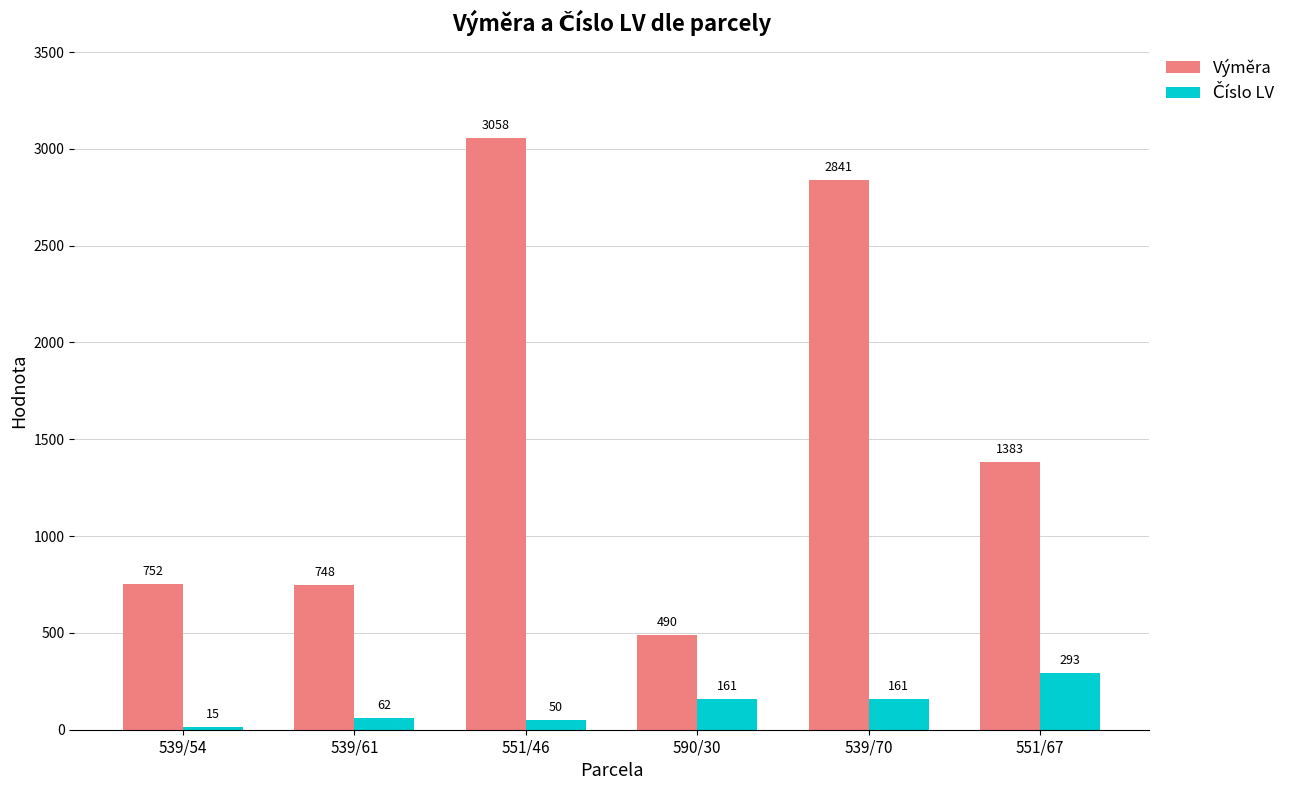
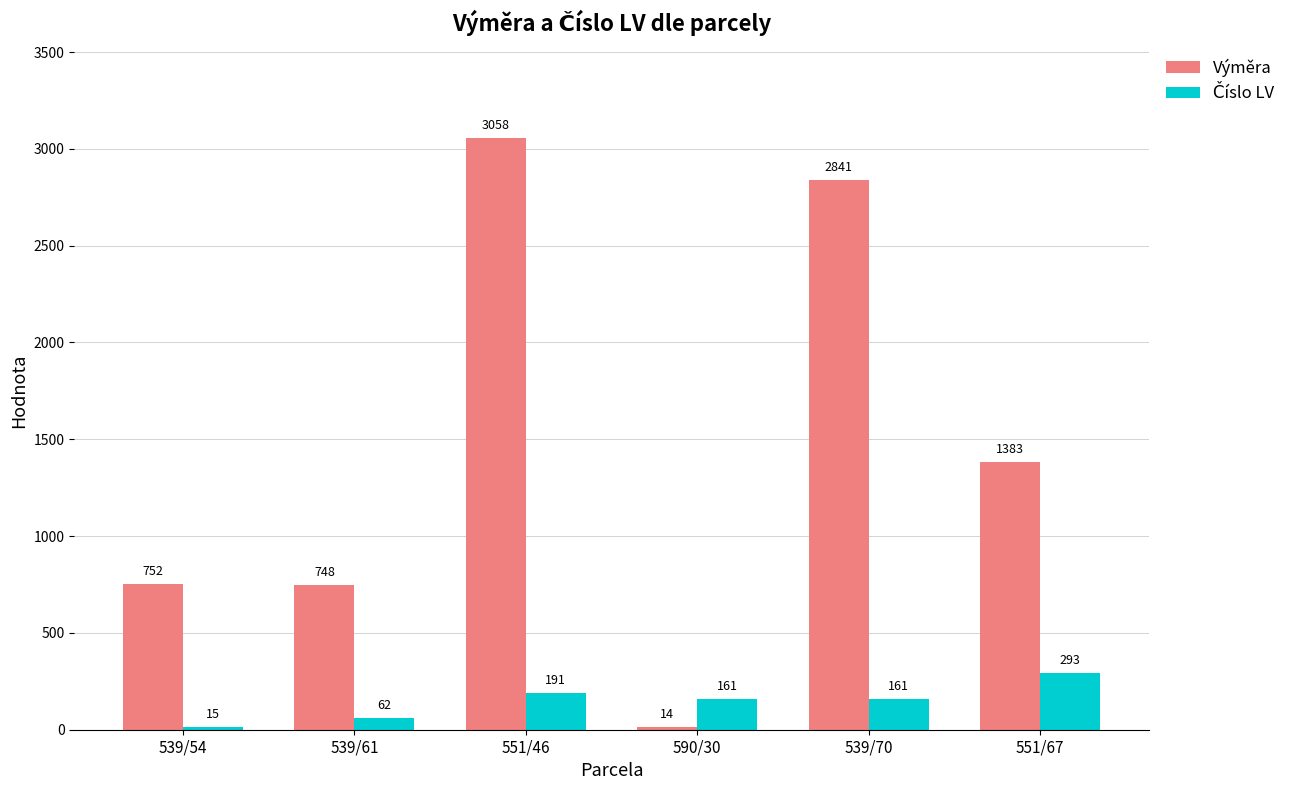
  {
    "Výměra": {
      "539/54": 752,
      "539/61": 748,
      "551/46": 3058,
-     "590/30": 490,
+     "590/30": 14,
      "539/70": 2841,
      "551/67": 1383
    },
    "Číslo LV": {
      "539/54": 15,
      "539/61": 62,
-     "551/46": 50,
+     "551/46": 191,
      "590/30": 161,
      "539/70": 161,
      "551/67": 293
    }
  }
